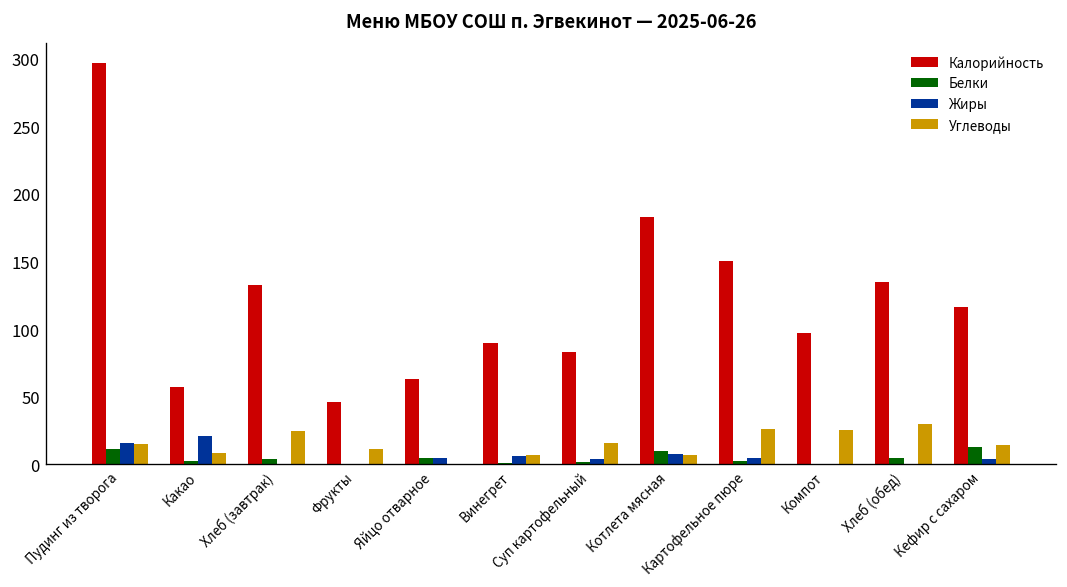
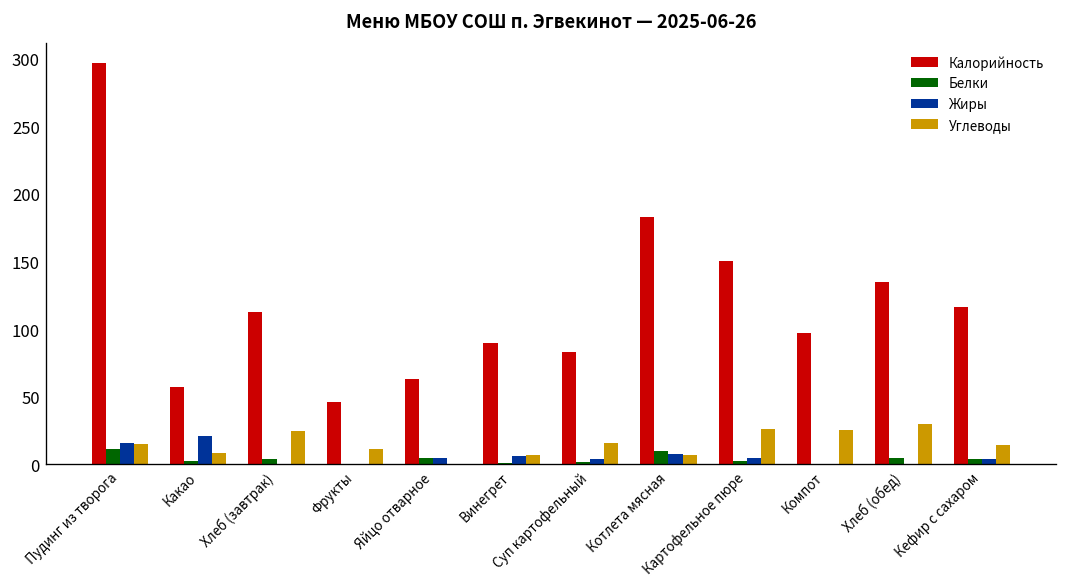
  {
    "Калорийность": {
      "Пудинг из творога": 296,
      "Какао": 57,
-     "Хлеб (завтрак)": 133,
+     "Хлеб (завтрак)": 112,
      "Фрукты": 46,
      "Яйцо отварное": 63,
      "Винегрет": 90,
      "Суп картофельный": 83,
      "Котлета мясная": 183,
      "Картофельное пюре": 150,
      "Компот": 97,
      "Хлеб (обед)": 135,
      "Кефир с сахаром": 116
    },
    "Белки": {
      "Пудинг из творога": 11,
      "Какао": 2,
      "Хлеб (завтрак)": 4,
      "Яйцо отварное": 5,
      "Котлета мясная": 10,
      "Картофельное пюре": 3,
      "Компот": 0,
      "Хлеб (обед)": 5,
-     "Кефир с сахаром": 13
+     "Кефир с сахаром": 4
    },
    "Жиры": {
      "Пудинг из творога": 16,
      "Какао": 21,
      "Фрукты": 0,
      "Яйцо отварное": 5,
      "Винегрет": 7,
      "Суп картофельный": 4,
      "Котлета мясная": 8,
      "Картофельное пюре": 5,
      "Компот": 0,
      "Кефир с сахаром": 4
    },
    "Углеводы": {
      "Пудинг из творога": 15,
      "Какао": 9,
      "Хлеб (завтрак)": 25,
      "Фрукты": 11,
      "Винегрет": 7,
      "Суп картофельный": 16,
      "Котлета мясная": 7,
      "Картофельное пюре": 26,
      "Компот": 26,
      "Хлеб (обед)": 30,
      "Кефир с сахаром": 14
    }
  }
